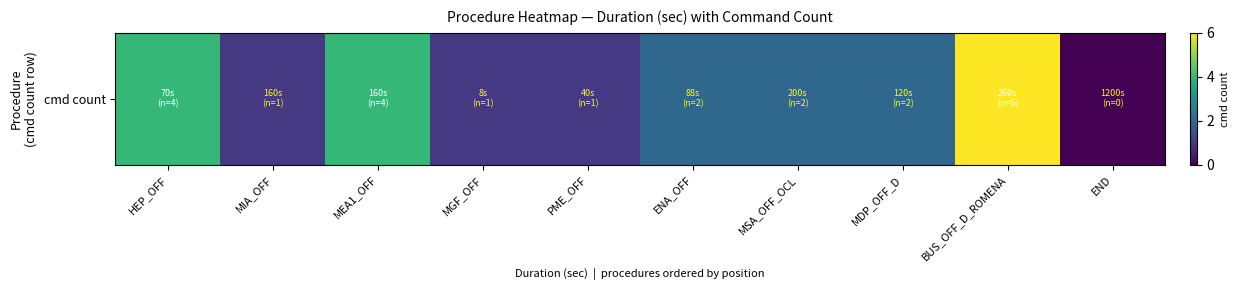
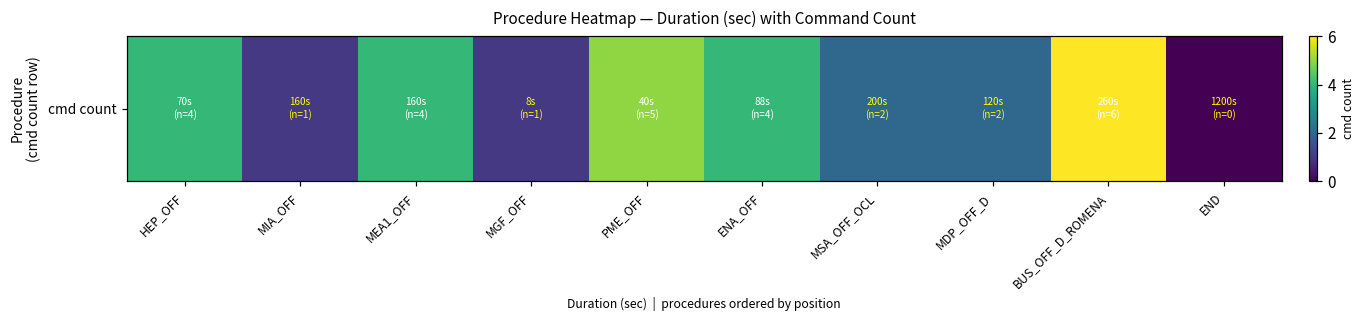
  {
    "cmd count": {
-     "PME_OFF": 1,
-     "ENA_OFF": 2
+     "PME_OFF": 5,
+     "ENA_OFF": 4
    }
  }
